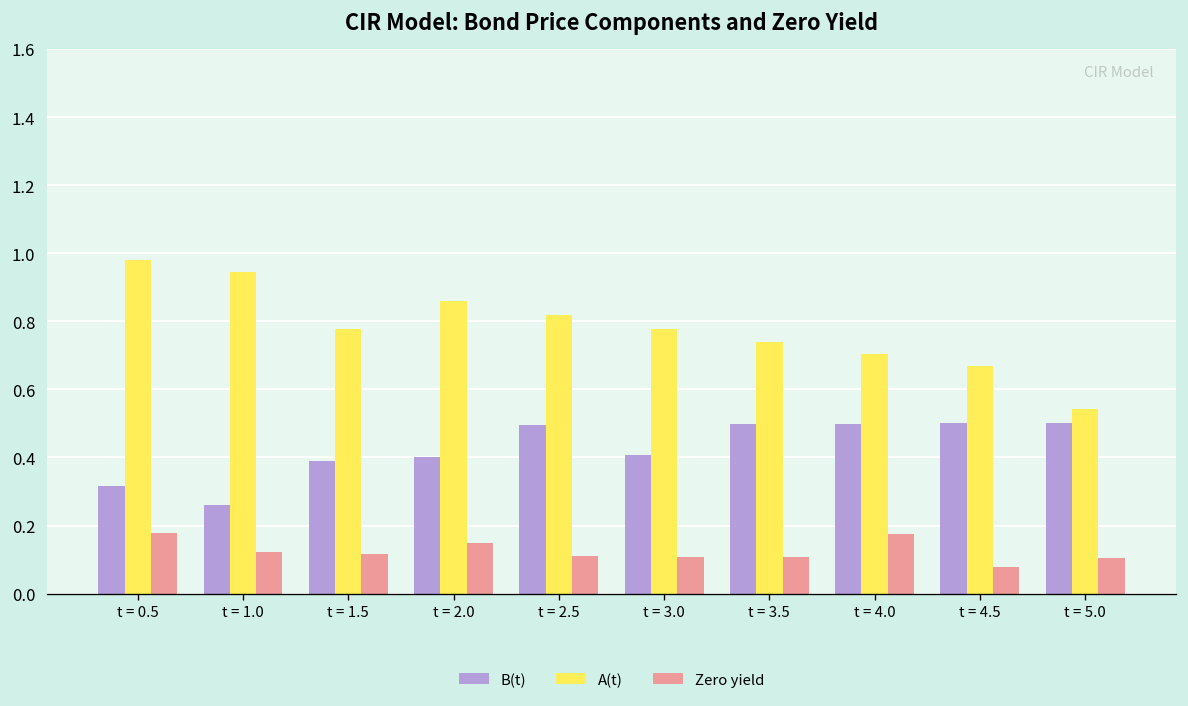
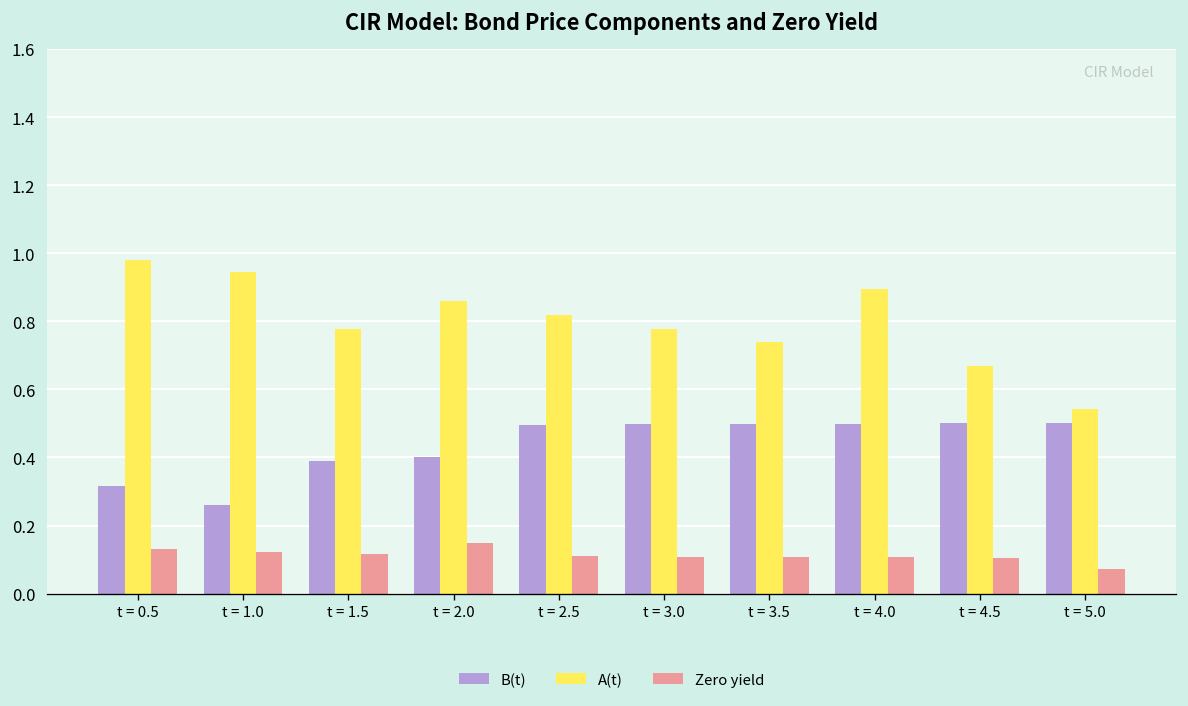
  {
    "B(t)": {
      "t = 0.5": 0.32,
      "t = 1.0": 0.26,
      "t = 1.5": 0.39,
      "t = 2.0": 0.40,
      "t = 2.5": 0.50,
-     "t = 3.0": 0.41,
+     "t = 3.0": 0.50,
      "t = 3.5": 0.50,
      "t = 4.0": 0.50,
      "t = 4.5": 0.50,
      "t = 5.0": 0.50
    },
    "A(t)": {
      "t = 0.5": 0.98,
      "t = 1.0": 0.94,
      "t = 1.5": 0.78,
      "t = 2.0": 0.86,
      "t = 2.5": 0.82,
      "t = 3.0": 0.78,
      "t = 3.5": 0.74,
-     "t = 4.0": 0.70,
+     "t = 4.0": 0.90,
      "t = 4.5": 0.67,
      "t = 5.0": 0.54
    },
    "Zero yield": {
-     "t = 0.5": 0.18,
+     "t = 0.5": 0.13,
      "t = 1.0": 0.12,
      "t = 1.5": 0.12,
      "t = 2.0": 0.15,
      "t = 2.5": 0.11,
      "t = 3.0": 0.11,
      "t = 3.5": 0.11,
-     "t = 4.0": 0.18,
-     "t = 4.5": 0.08,
-     "t = 5.0": 0.10
+     "t = 4.0": 0.11,
+     "t = 4.5": 0.11,
+     "t = 5.0": 0.07
    }
  }
